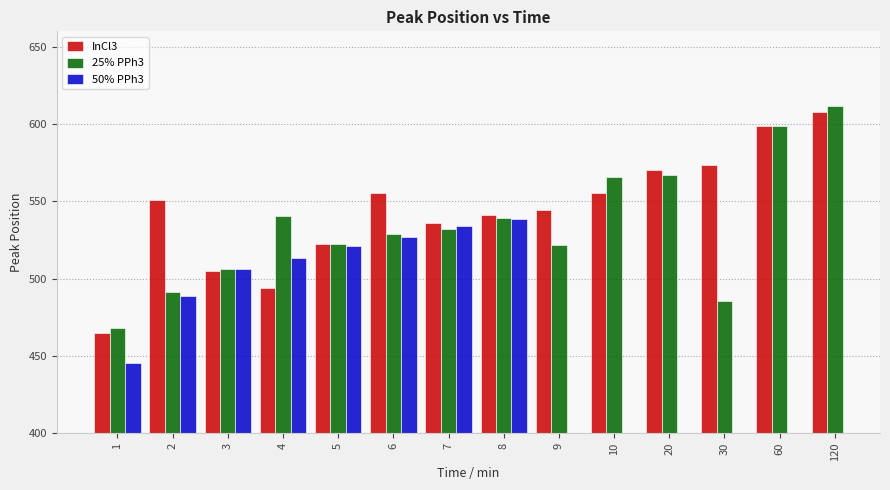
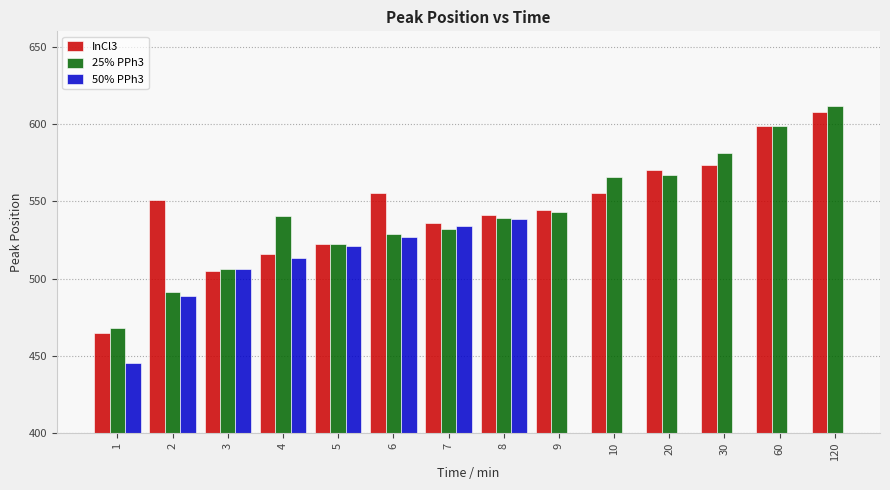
  {
    "InCl3": {
      "1": 465,
      "2": 551,
      "3": 505,
-     "4": 494,
+     "4": 516,
      "5": 522,
      "6": 556,
      "7": 536,
      "8": 541,
      "9": 545,
      "10": 555,
      "20": 570,
      "30": 574,
      "60": 599,
      "120": 608
    },
    "25% PPh3": {
      "1": 468,
      "2": 492,
      "3": 506,
      "4": 540,
      "5": 522,
      "6": 529,
      "7": 532,
      "8": 539,
-     "9": 522,
+     "9": 543,
      "10": 566,
      "20": 567,
-     "30": 485,
+     "30": 581,
      "60": 598,
      "120": 611
    }
  }
